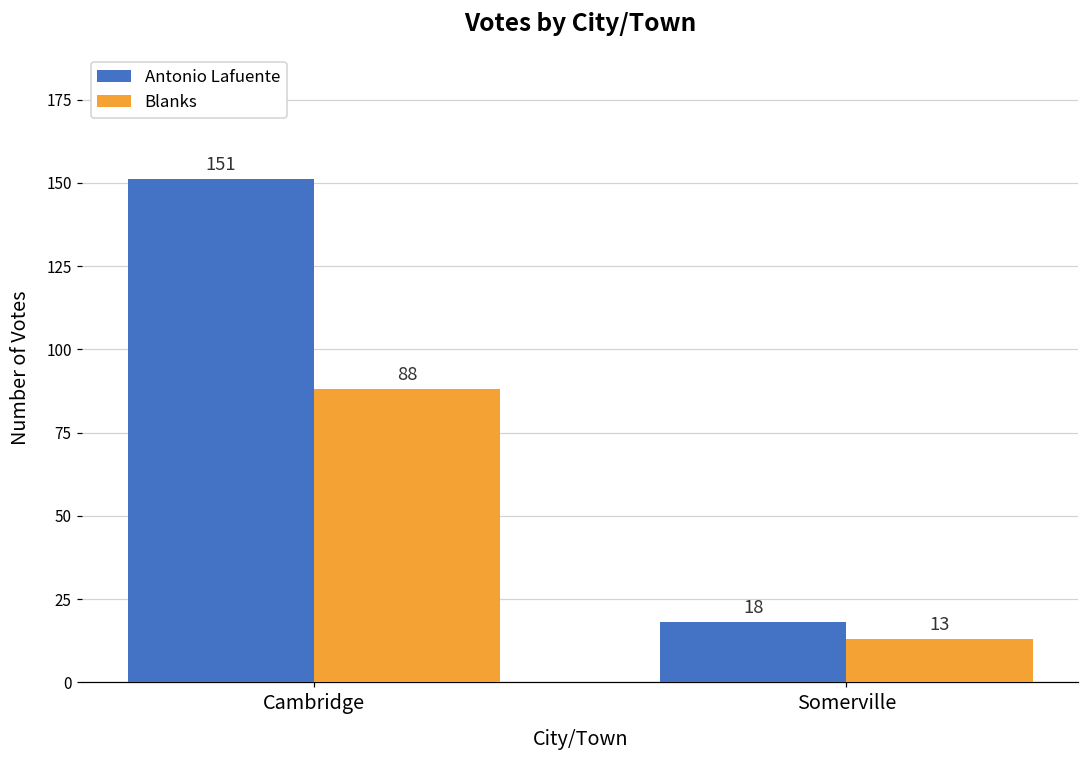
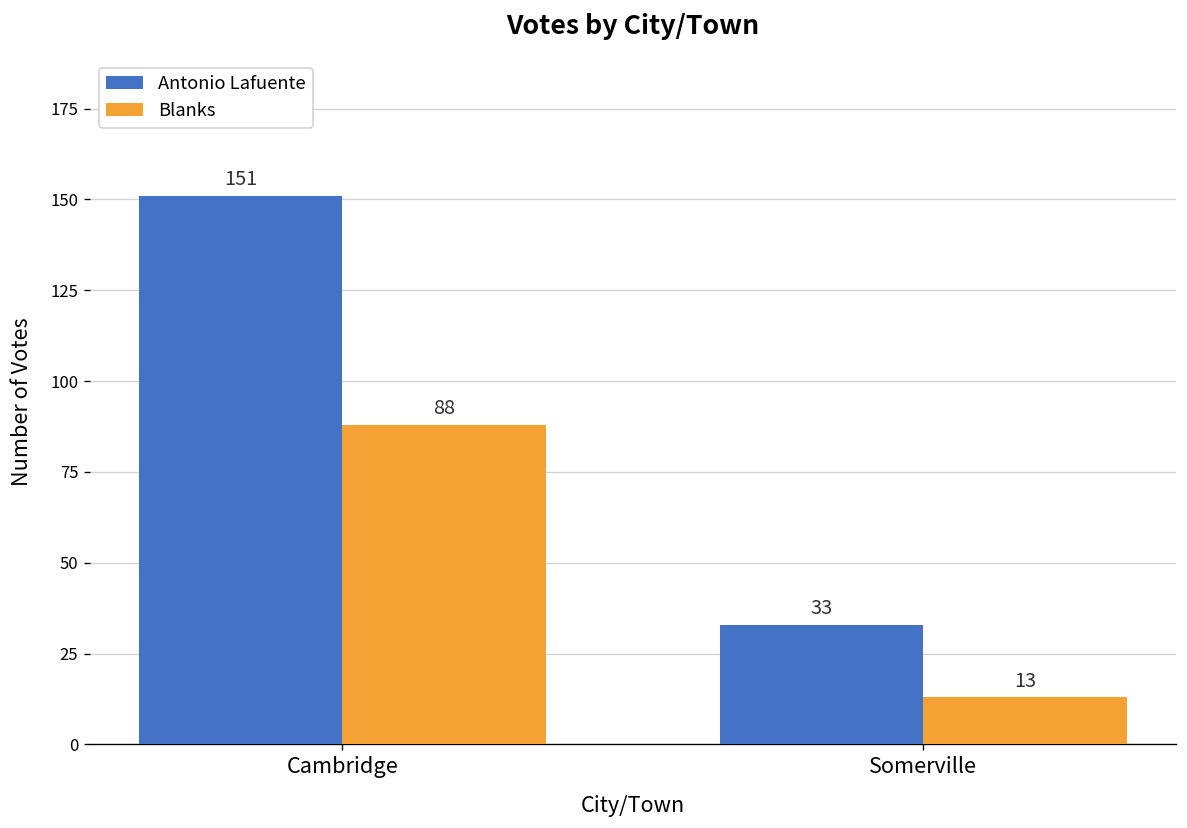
  {
    "Antonio Lafuente": {
      "Cambridge": 151,
-     "Somerville": 18
+     "Somerville": 33
    },
    "Blanks": {
      "Cambridge": 88,
      "Somerville": 13
    }
  }
